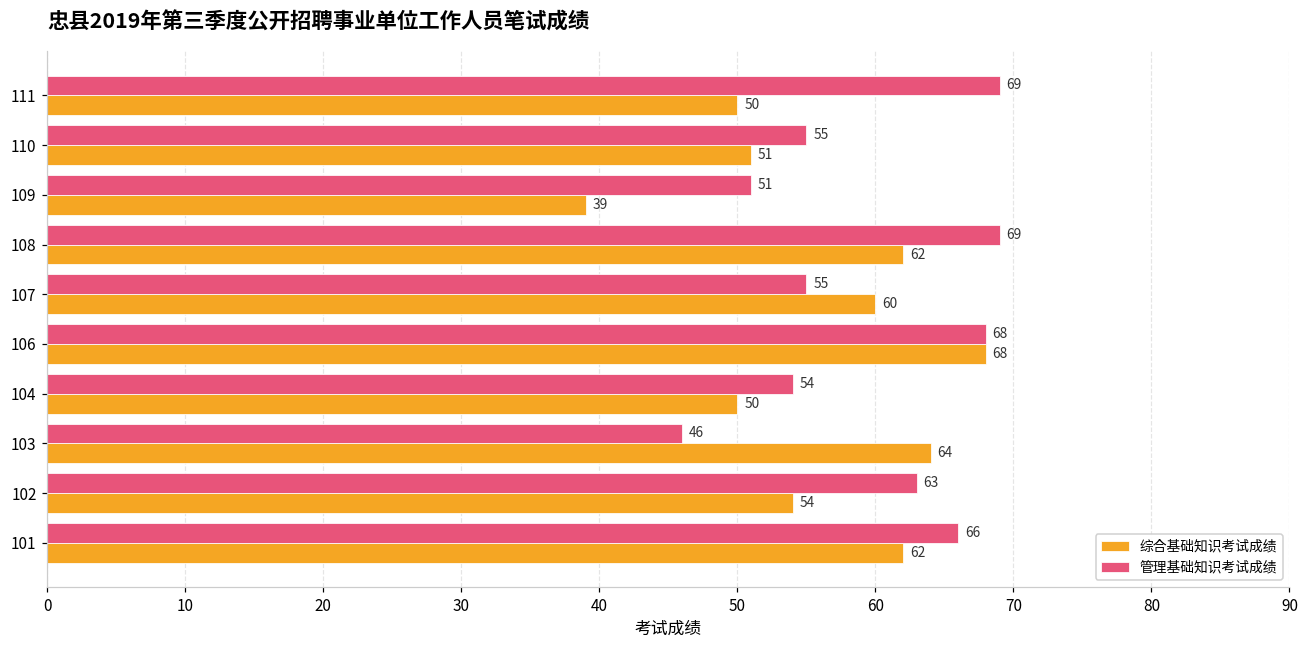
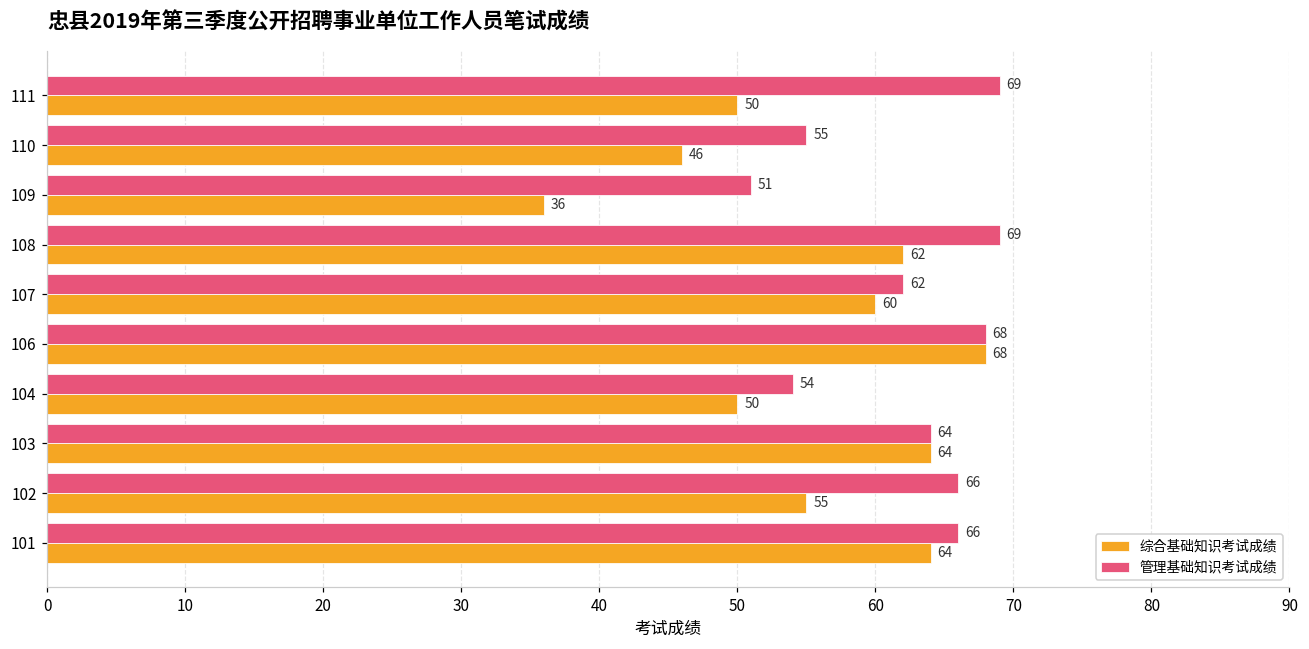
  {
    "综合基础知识考试成绩": {
      "111": 50,
-     "110": 51,
-     "109": 39,
+     "110": 46,
+     "109": 36,
      "108": 62,
      "107": 60,
      "106": 68,
      "104": 50,
      "103": 64,
-     "102": 54,
-     "101": 62
+     "102": 55,
+     "101": 64
    },
    "管理基础知识考试成绩": {
      "111": 69,
      "110": 55,
      "109": 51,
      "108": 69,
-     "107": 55,
+     "107": 62,
      "106": 68,
      "104": 54,
-     "103": 46,
-     "102": 63,
+     "103": 64,
+     "102": 66,
      "101": 66
    }
  }
